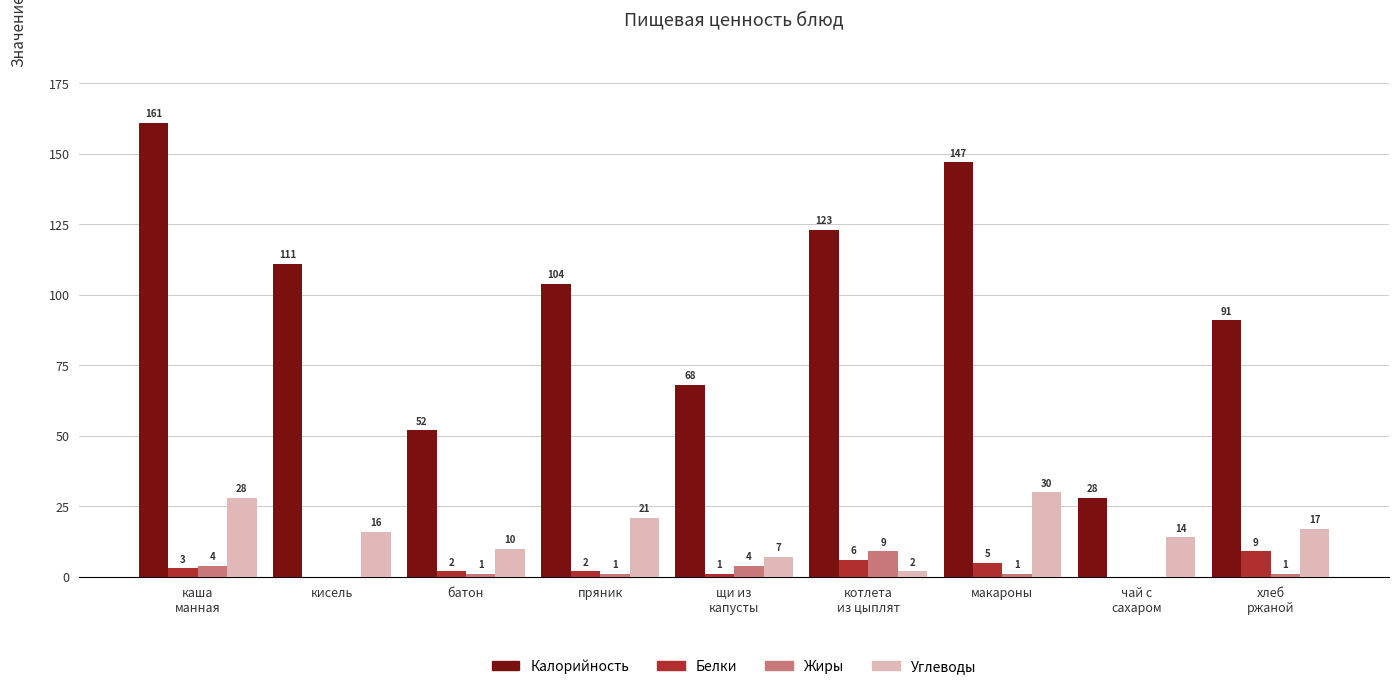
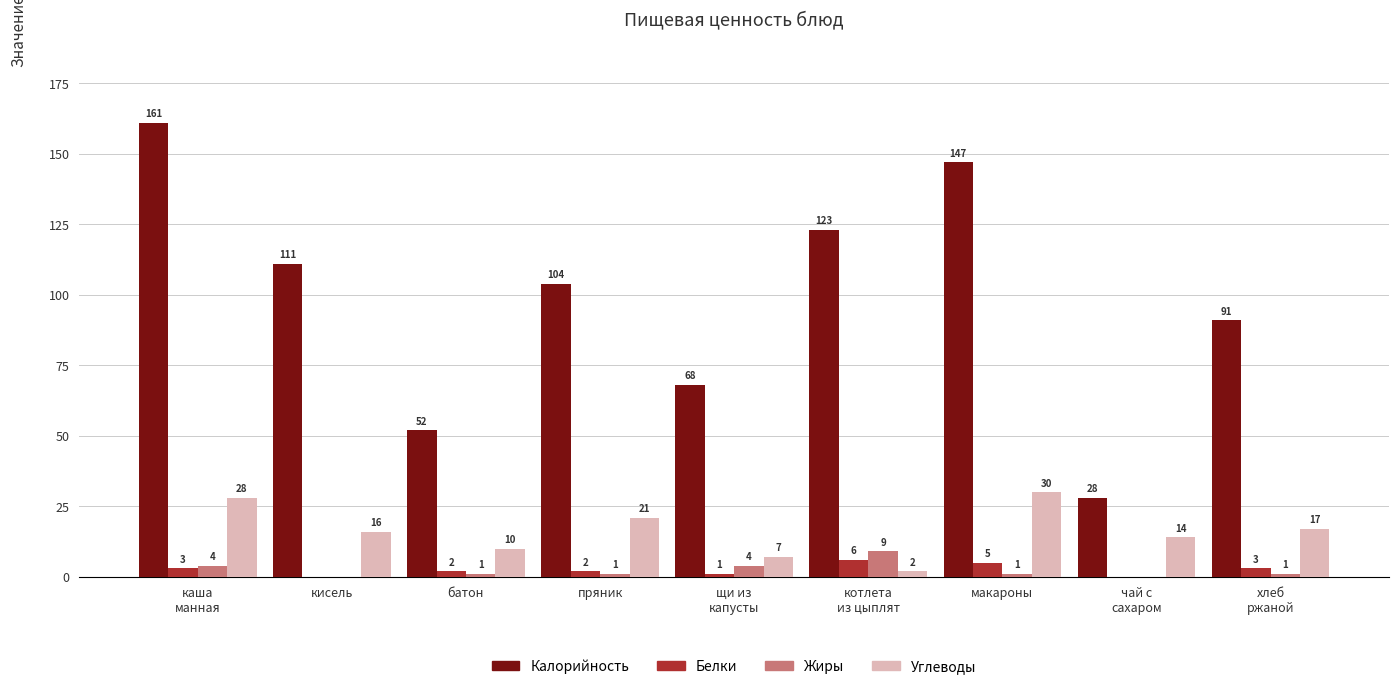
  {
    "Калорийность": {
      "каша манная": 161,
      "кисель": 111,
      "батон": 52,
      "пряник": 104,
      "щи из капусты": 68,
      "котлета из цыплят": 123,
      "макароны": 147,
      "чай с сахаром": 28,
      "хлеб ржаной": 91
    },
    "Белки": {
      "каша манная": 3,
      "батон": 2,
      "пряник": 2,
      "щи из капусты": 1,
      "котлета из цыплят": 6,
      "макароны": 5,
-     "хлеб ржаной": 9
+     "хлеб ржаной": 3
    },
    "Жиры": {
      "каша манная": 4,
      "батон": 1,
      "пряник": 1,
      "щи из капусты": 4,
      "котлета из цыплят": 9,
      "макароны": 1,
      "хлеб ржаной": 1
    },
    "Углеводы": {
      "каша манная": 28,
      "кисель": 16,
      "батон": 10,
      "пряник": 21,
      "щи из капусты": 7,
      "котлета из цыплят": 2,
      "макароны": 30,
      "чай с сахаром": 14,
      "хлеб ржаной": 17
    }
  }
